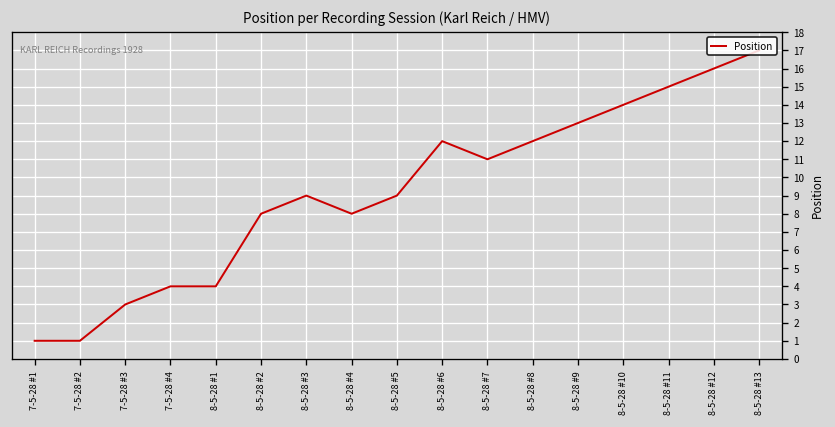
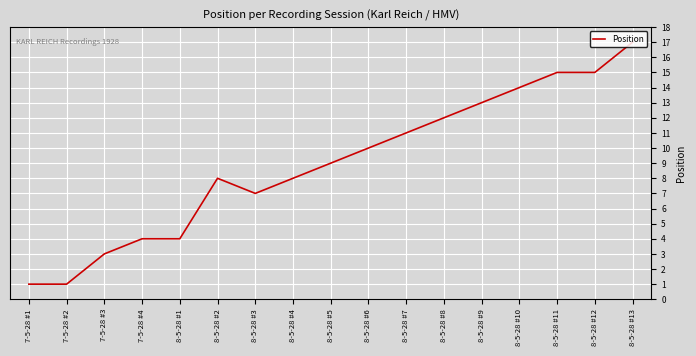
  {
    "7-5-28 #1": 1,
    "7-5-28 #2": 1,
    "7-5-28 #3": 3,
    "7-5-28 #4": 4,
    "8-5-28 #1": 4,
    "8-5-28 #2": 8,
-   "8-5-28 #3": 9,
+   "8-5-28 #3": 7,
    "8-5-28 #4": 8,
    "8-5-28 #5": 9,
-   "8-5-28 #6": 12,
+   "8-5-28 #6": 10,
    "8-5-28 #7": 11,
    "8-5-28 #8": 12,
    "8-5-28 #9": 13,
    "8-5-28 #10": 14,
    "8-5-28 #11": 15,
-   "8-5-28 #12": 16
+   "8-5-28 #12": 15
  }
